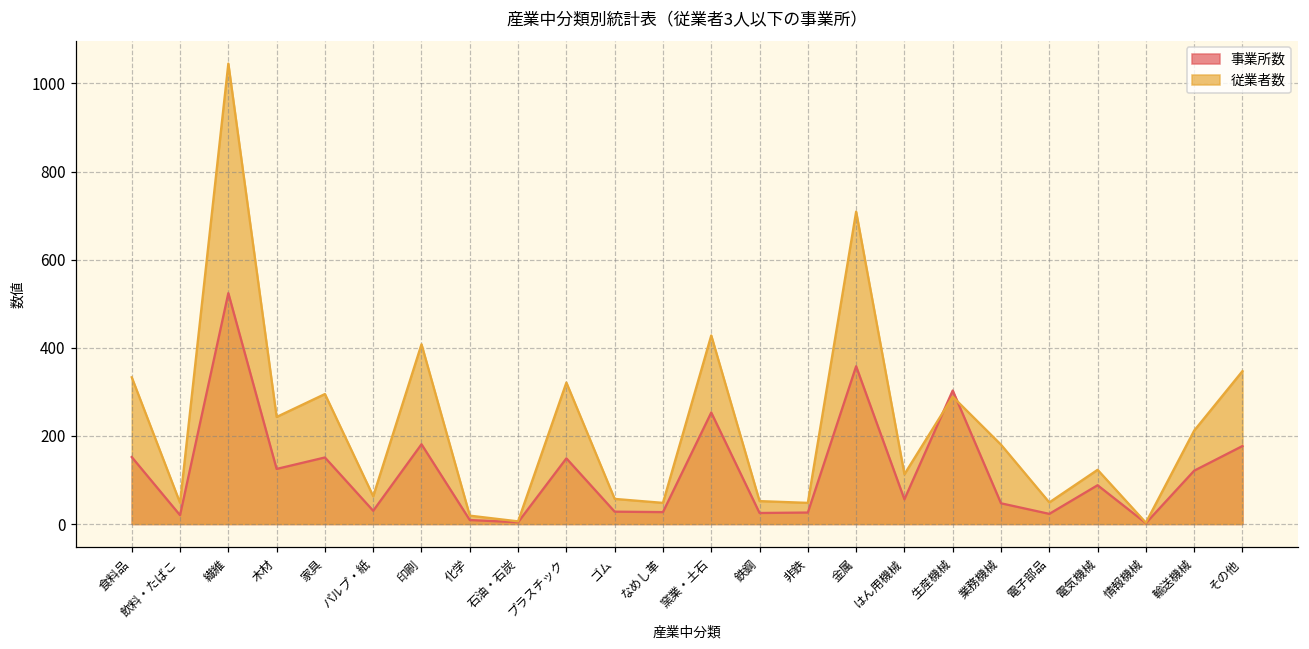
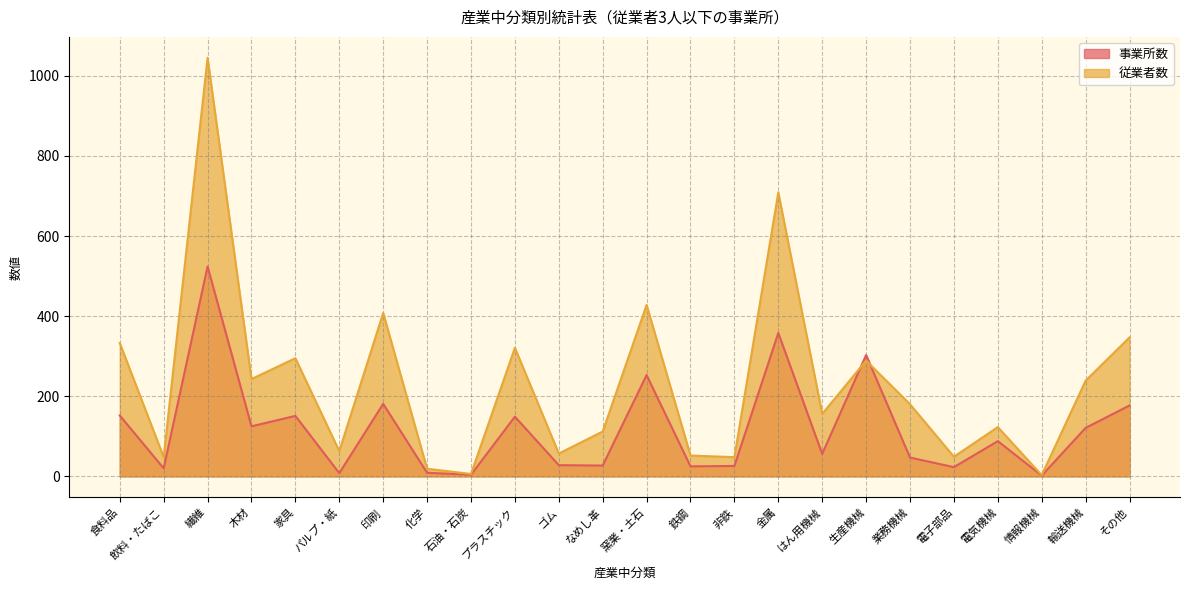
  {
    "事業所数": {
      "食料品": 150,
      "飲料・たばこ": 20,
      "繊維": 520,
      "木材": 130,
      "家具": 150,
-     "パルプ・紙": 30,
+     "パルプ・紙": 10,
      "印刷": 180,
      "化学": 10,
      "プラスチック": 150,
      "ゴム": 30,
      "なめし革": 30,
      "窯業・土石": 250,
      "鉄鋼": 30,
      "非鉄": 30,
      "金属": 360,
      "はん用機械": 60,
      "生産機械": 300,
      "業務機械": 50,
      "電子部品": 20,
      "電気機械": 90,
      "輸送機械": 120,
      "その他": 180
    },
    "従業者数": {
      "食料品": 330,
      "飲料・たばこ": 50,
      "繊維": 1050,
      "木材": 240,
      "家具": 300,
      "パルプ・紙": 60,
      "印刷": 410,
      "化学": 20,
      "プラスチック": 320,
      "ゴム": 60,
-     "なめし革": 50,
+     "なめし革": 110,
      "窯業・土石": 430,
      "鉄鋼": 50,
      "非鉄": 50,
      "金属": 710,
-     "はん用機械": 110,
+     "はん用機械": 160,
      "生産機械": 290,
      "業務機械": 180,
      "電子部品": 50,
      "電気機械": 120,
-     "輸送機械": 210,
+     "輸送機械": 240,
      "その他": 350
    }
  }
